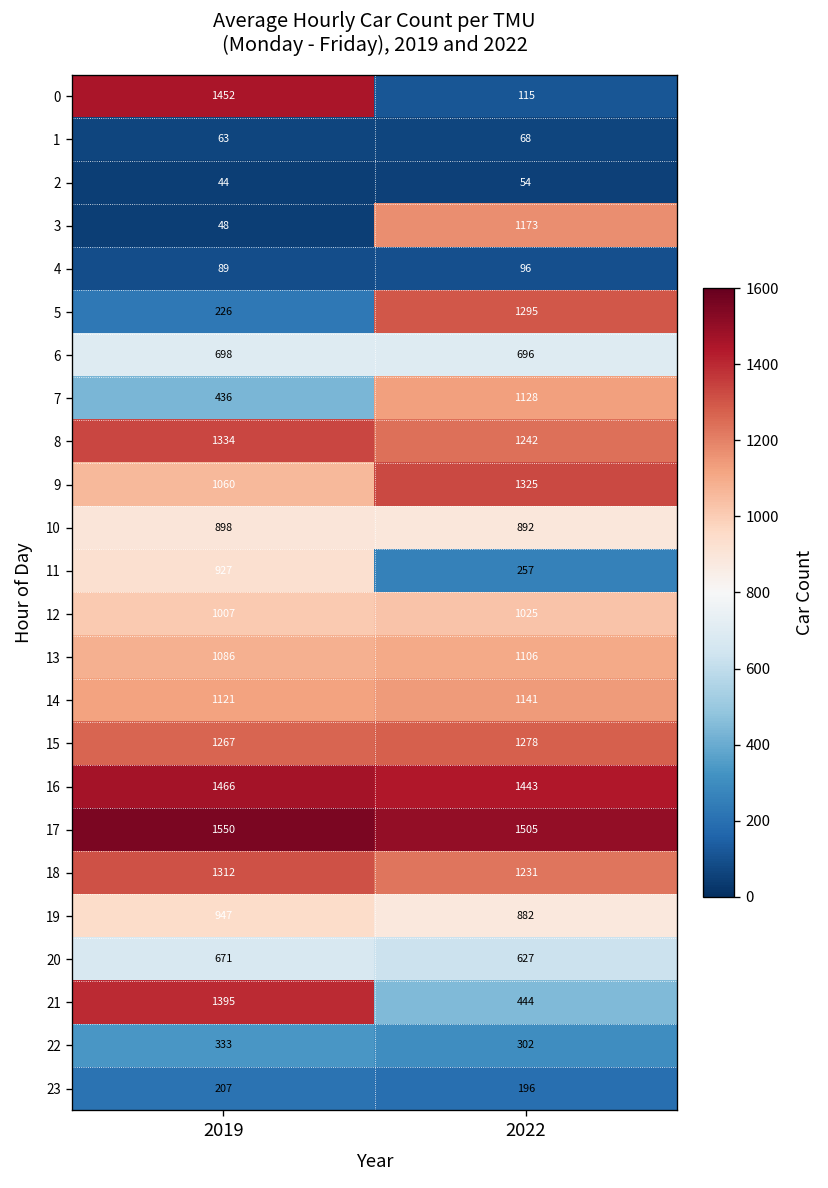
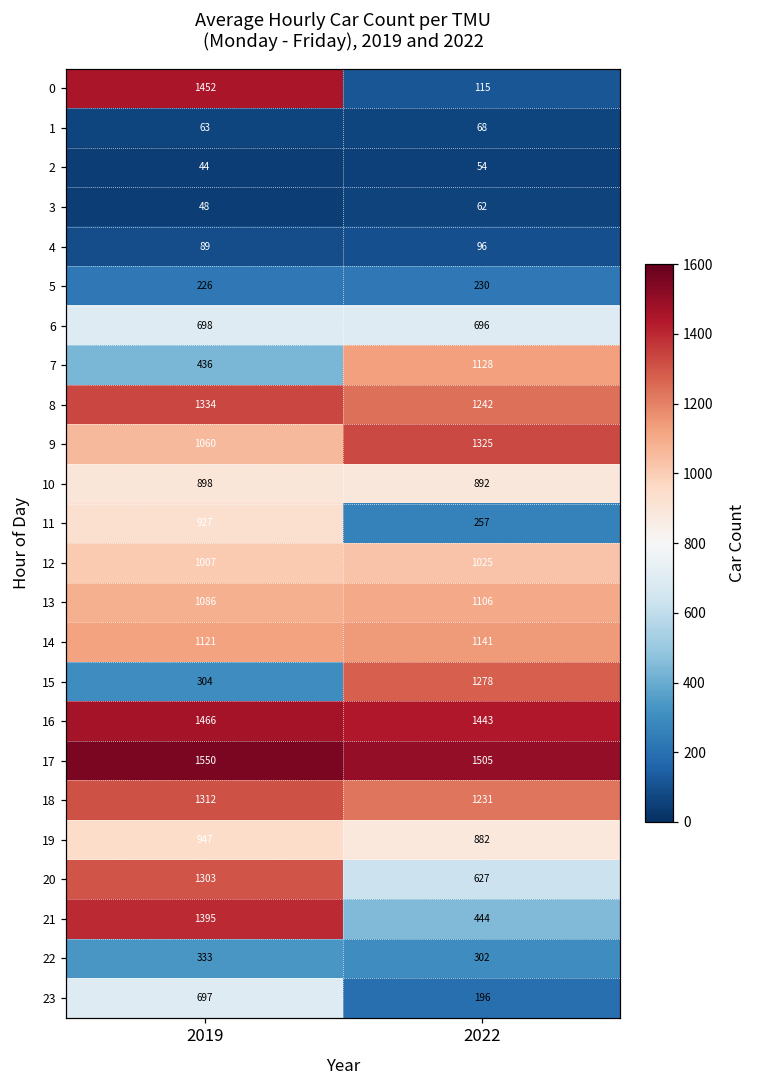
  {
    "0": {
      "2019": 1452,
      "2022": 115
    },
    "1": {
      "2019": 63,
      "2022": 68
    },
    "2": {
      "2019": 44,
      "2022": 54
    },
    "3": {
      "2019": 48,
-     "2022": 1173
+     "2022": 62
    },
    "4": {
      "2019": 89,
      "2022": 96
    },
    "5": {
      "2019": 226,
-     "2022": 1295
+     "2022": 230
    },
    "6": {
      "2019": 698,
      "2022": 696
    },
    "7": {
      "2019": 436,
      "2022": 1128
    },
    "8": {
      "2019": 1334,
      "2022": 1242
    },
    "9": {
      "2019": 1060,
      "2022": 1325
    },
    "10": {
      "2019": 898,
      "2022": 892
    },
    "11": {
      "2022": 257
    },
    "12": {
      "2019": 1007,
      "2022": 1025
    },
    "13": {
      "2019": 1086,
      "2022": 1106
    },
    "14": {
      "2019": 1121,
      "2022": 1141
    },
    "15": {
-     "2019": 1267,
+     "2019": 304,
      "2022": 1278
    },
    "16": {
      "2019": 1466,
      "2022": 1443
    },
    "17": {
      "2019": 1550,
      "2022": 1505
    },
    "18": {
      "2019": 1312,
      "2022": 1231
    },
    "19": {
      "2019": 947,
      "2022": 882
    },
    "20": {
-     "2019": 671,
+     "2019": 1303,
      "2022": 627
    },
    "21": {
      "2019": 1395,
      "2022": 444
    },
    "22": {
      "2019": 333,
      "2022": 302
    },
    "23": {
-     "2019": 207,
+     "2019": 697,
      "2022": 196
    }
  }
